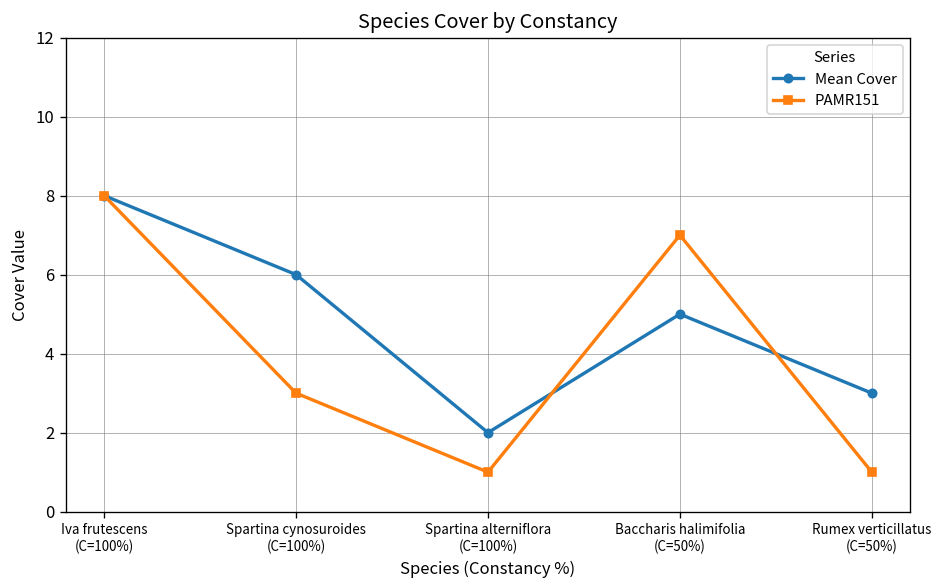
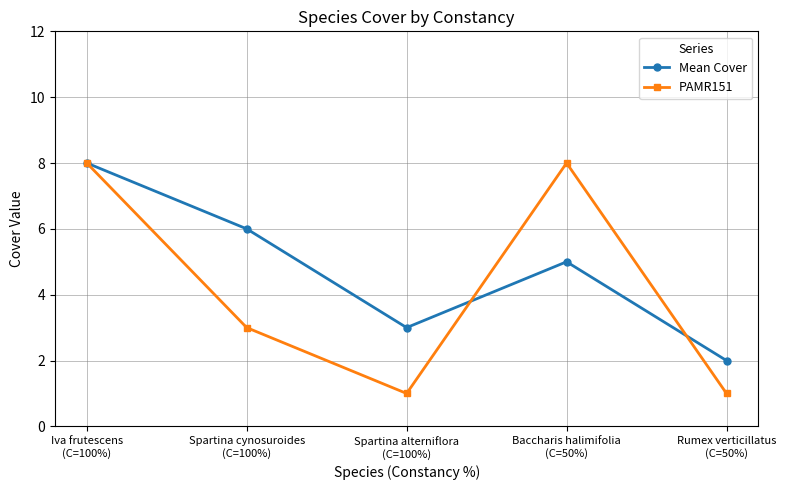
  {
    "Mean Cover": {
      "Spartina cynosuroides (C=100%)": 6,
-     "Spartina alterniflora (C=100%)": 2,
+     "Spartina alterniflora (C=100%)": 3,
      "Baccharis halimifolia (C=50%)": 5,
-     "Rumex verticillatus (C=50%)": 3
+     "Rumex verticillatus (C=50%)": 2
    },
    "PAMR151": {
      "Spartina cynosuroides (C=100%)": 3,
      "Spartina alterniflora (C=100%)": 1,
-     "Baccharis halimifolia (C=50%)": 7,
+     "Baccharis halimifolia (C=50%)": 8,
      "Rumex verticillatus (C=50%)": 1
    }
  }
